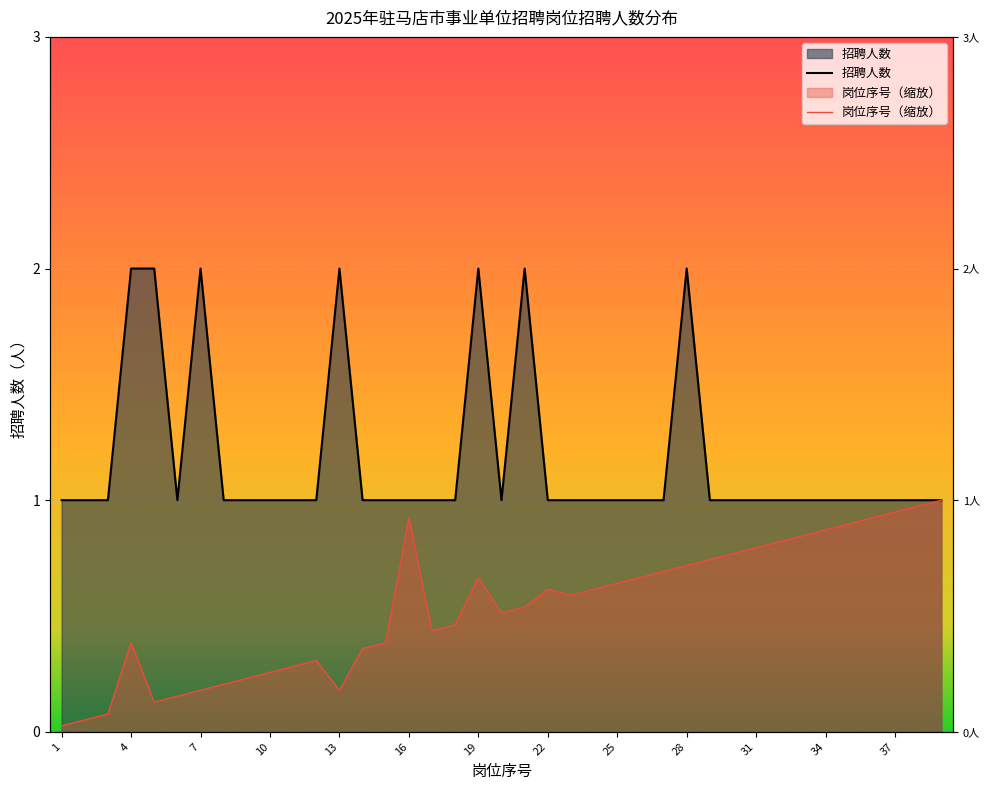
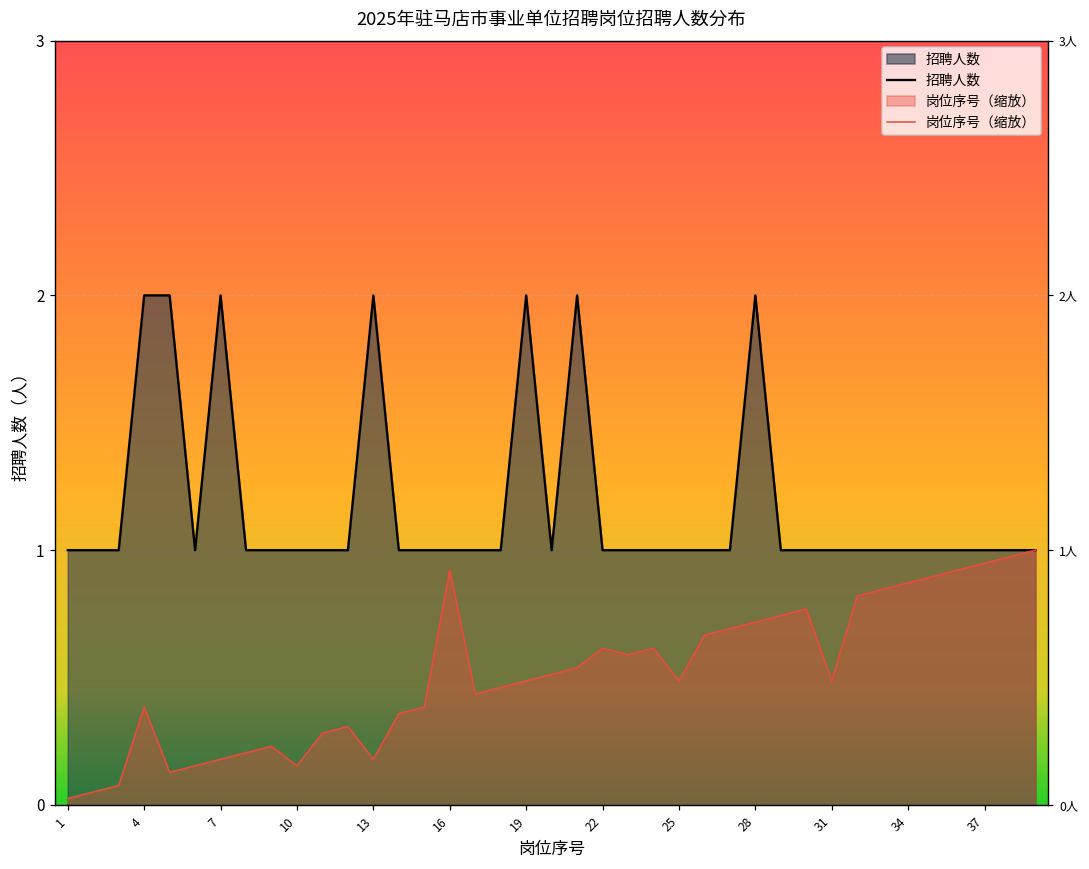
  {
    "岗位序号（缩放）": {
      "1": 0.03,
      "4": 0.38,
      "7": 0.18,
-     "10": 0.26,
+     "10": 0.15,
      "13": 0.18,
      "16": 0.92,
-     "19": 0.67,
+     "19": 0.49,
      "22": 0.62,
-     "25": 0.64,
+     "25": 0.49,
      "28": 0.72,
-     "31": 0.79,
+     "31": 0.49,
      "34": 0.87,
      "37": 0.95
    }
  }
